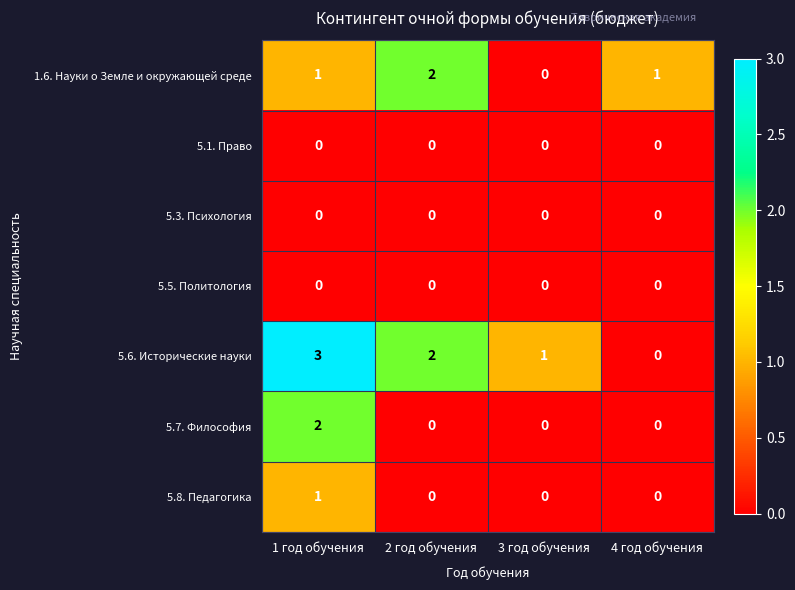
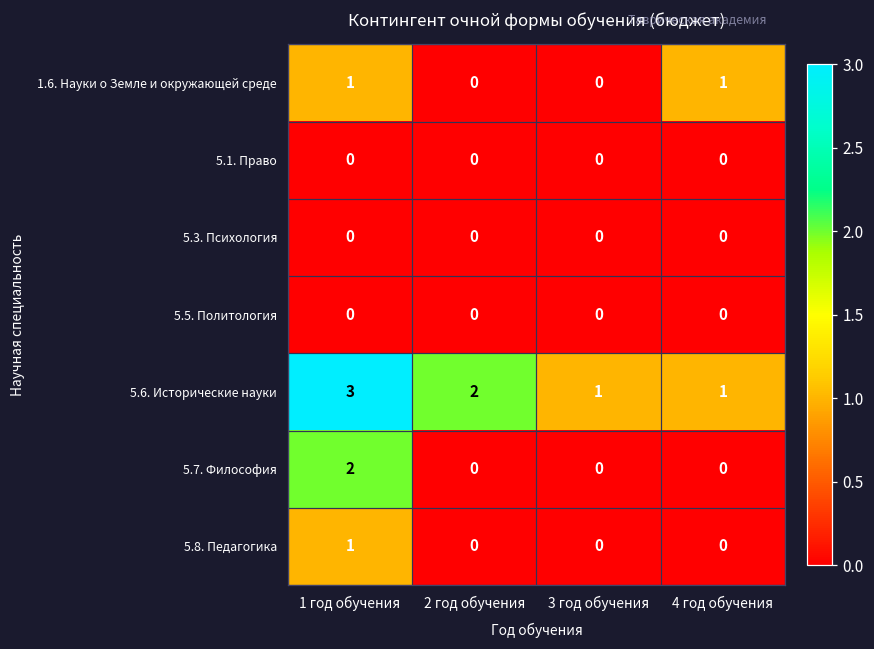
  {
    "1.6. Науки о Земле и окружающей среде": {
      "1 год обучения": 1,
-     "2 год обучения": 2,
+     "2 год обучения": 0,
      "3 год обучения": 0,
      "4 год обучения": 1
    },
    "5.1. Право": {
      "1 год обучения": 0,
      "2 год обучения": 0,
      "3 год обучения": 0,
      "4 год обучения": 0
    },
    "5.3. Психология": {
      "1 год обучения": 0,
      "2 год обучения": 0,
      "3 год обучения": 0,
      "4 год обучения": 0
    },
    "5.5. Политология": {
      "1 год обучения": 0,
      "2 год обучения": 0,
      "3 год обучения": 0,
      "4 год обучения": 0
    },
    "5.6. Исторические науки": {
      "1 год обучения": 3,
      "2 год обучения": 2,
      "3 год обучения": 1,
-     "4 год обучения": 0
+     "4 год обучения": 1
    },
    "5.7. Философия": {
      "1 год обучения": 2,
      "2 год обучения": 0,
      "3 год обучения": 0,
      "4 год обучения": 0
    },
    "5.8. Педагогика": {
      "1 год обучения": 1,
      "2 год обучения": 0,
      "3 год обучения": 0,
      "4 год обучения": 0
    }
  }
